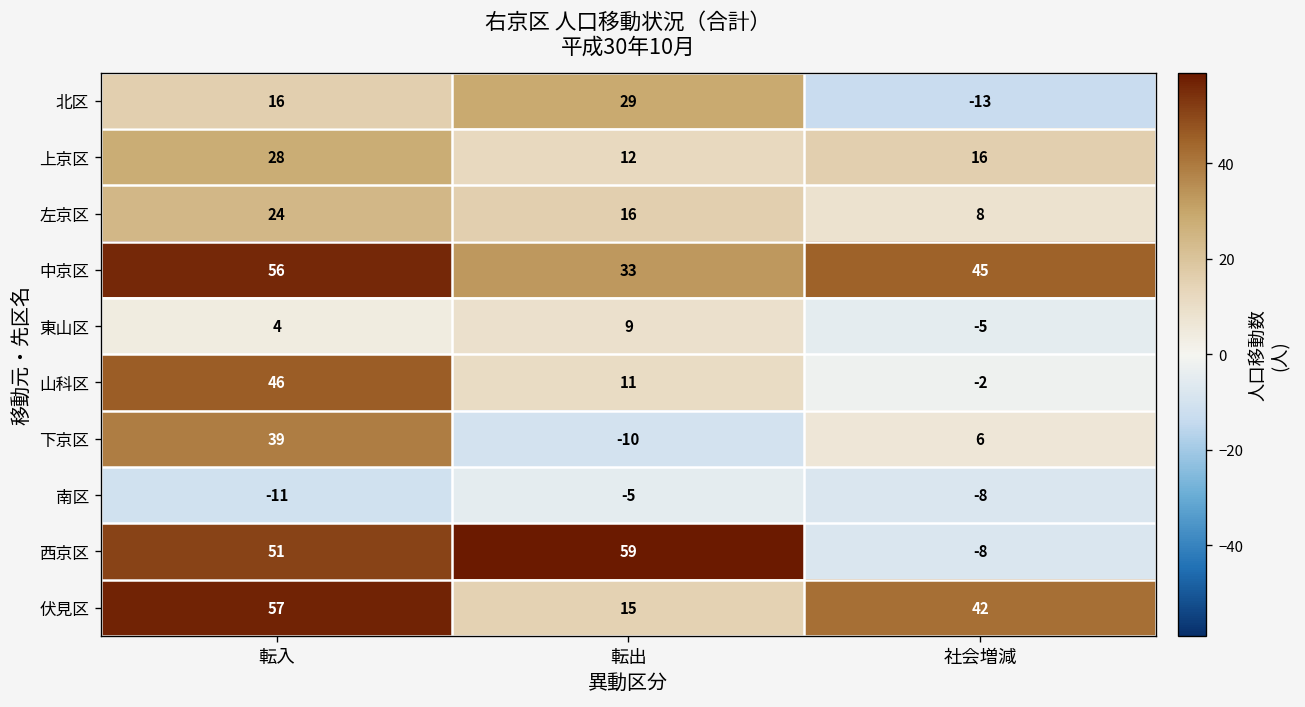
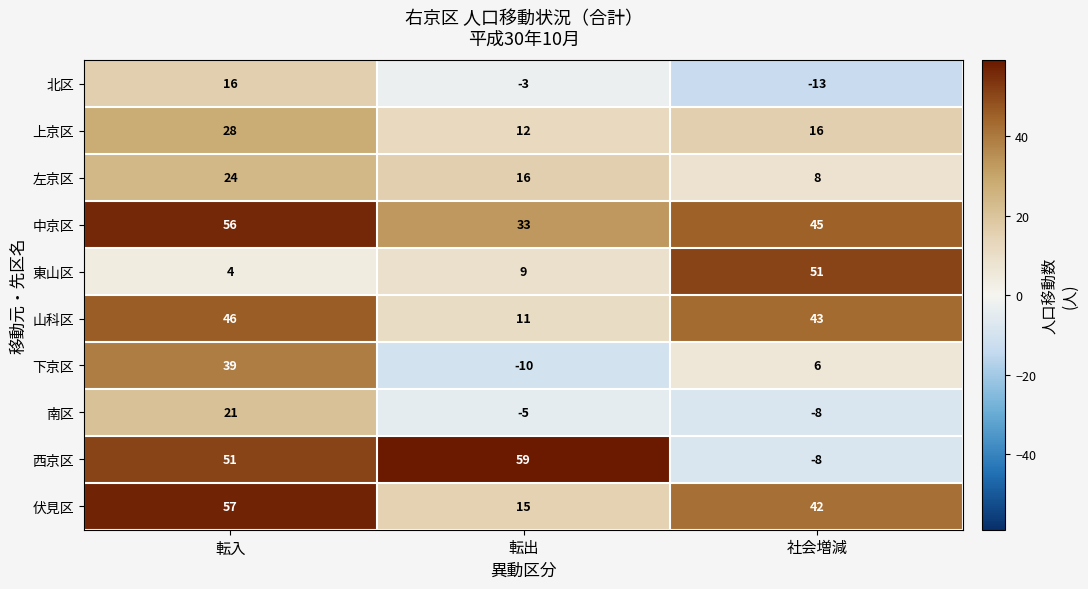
  {
    "北区": {
      "転入": 16,
-     "転出": 29,
+     "転出": -3,
      "社会増減": -13
    },
    "上京区": {
      "転入": 28,
      "転出": 12,
      "社会増減": 16
    },
    "左京区": {
      "転入": 24,
      "転出": 16,
      "社会増減": 8
    },
    "中京区": {
      "転入": 56,
      "転出": 33,
      "社会増減": 45
    },
    "東山区": {
      "転入": 4,
      "転出": 9,
-     "社会増減": -5
+     "社会増減": 51
    },
    "山科区": {
      "転入": 46,
      "転出": 11,
-     "社会増減": -2
+     "社会増減": 43
    },
    "下京区": {
      "転入": 39,
      "転出": -10,
      "社会増減": 6
    },
    "南区": {
-     "転入": -11,
+     "転入": 21,
      "転出": -5,
      "社会増減": -8
    },
    "西京区": {
      "転入": 51,
      "転出": 59,
      "社会増減": -8
    },
    "伏見区": {
      "転入": 57,
      "転出": 15,
      "社会増減": 42
    }
  }
